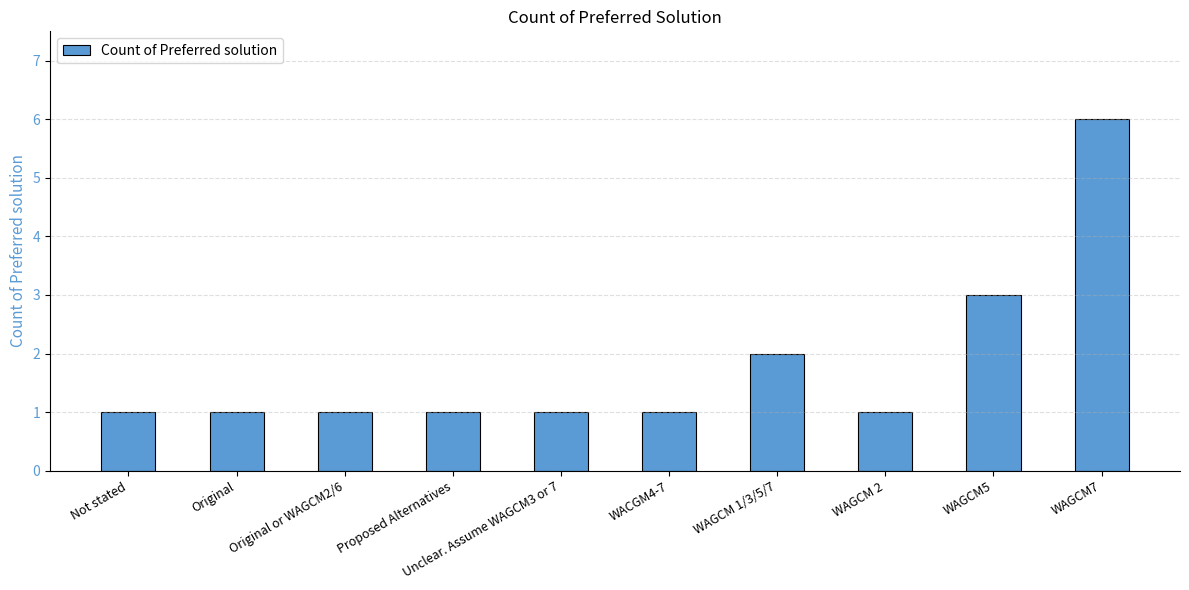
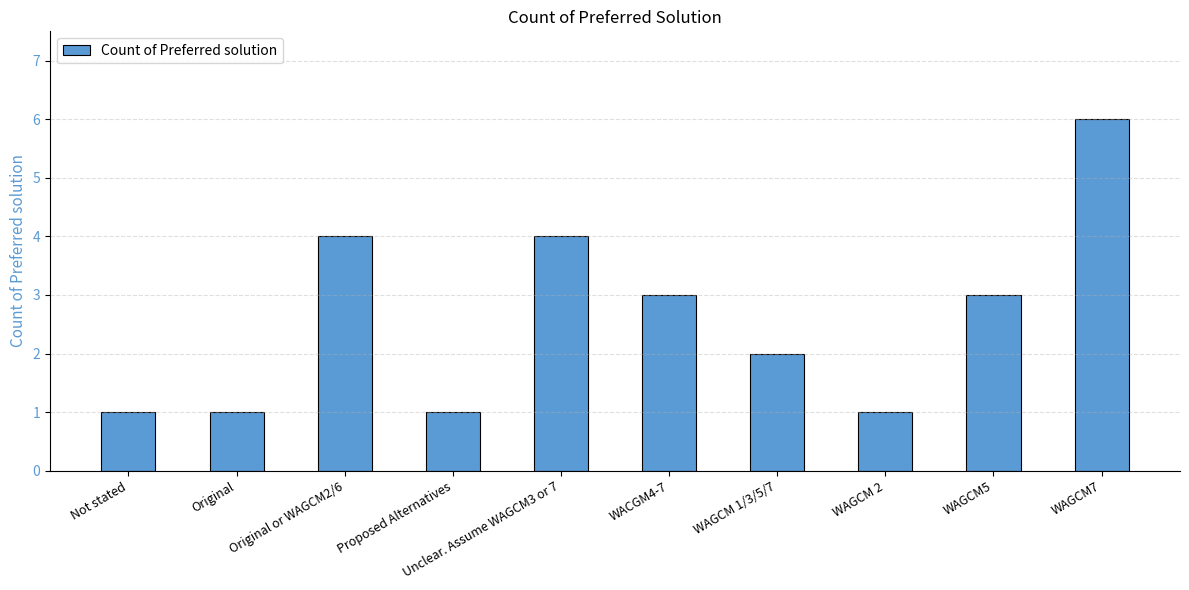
  {
    "Not stated": 1,
    "Original": 1,
-   "Original or WAGCM2/6": 1,
+   "Original or WAGCM2/6": 4,
    "Proposed Alternatives": 1,
-   "Unclear. Assume WAGCM3 or 7": 1,
-   "WACGM4-7": 1,
+   "Unclear. Assume WAGCM3 or 7": 4,
+   "WACGM4-7": 3,
    "WAGCM 1/3/5/7": 2,
    "WAGCM 2": 1,
    "WAGCM5": 3,
    "WAGCM7": 6
  }
